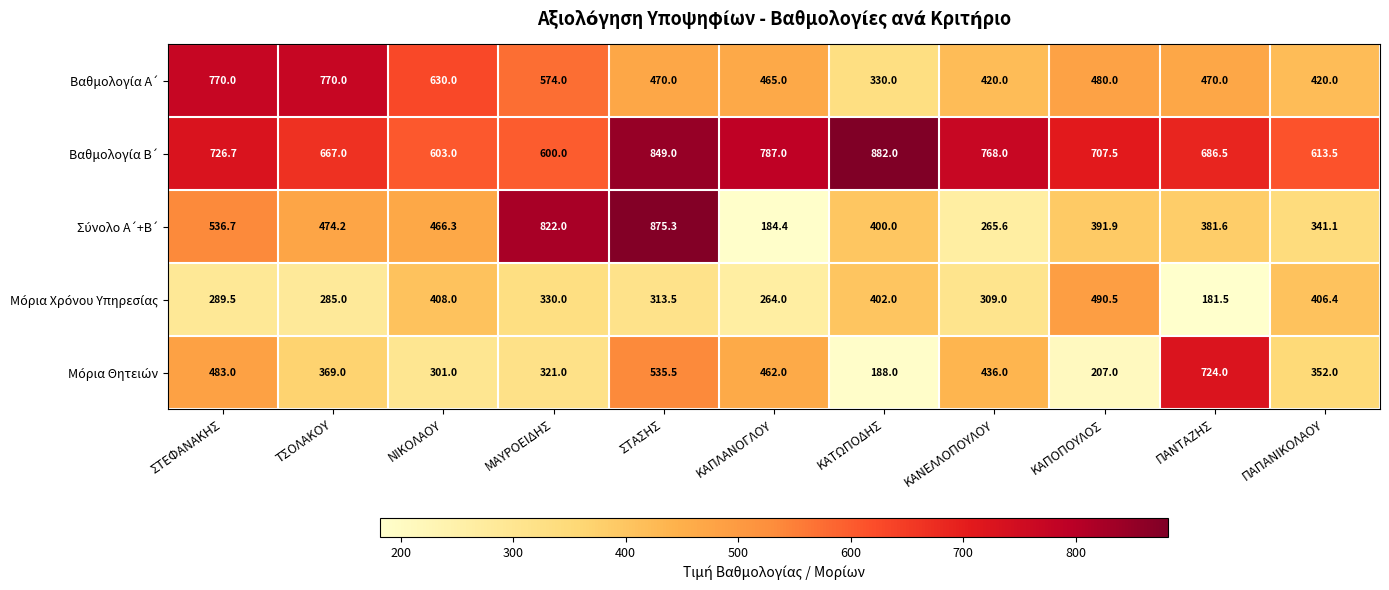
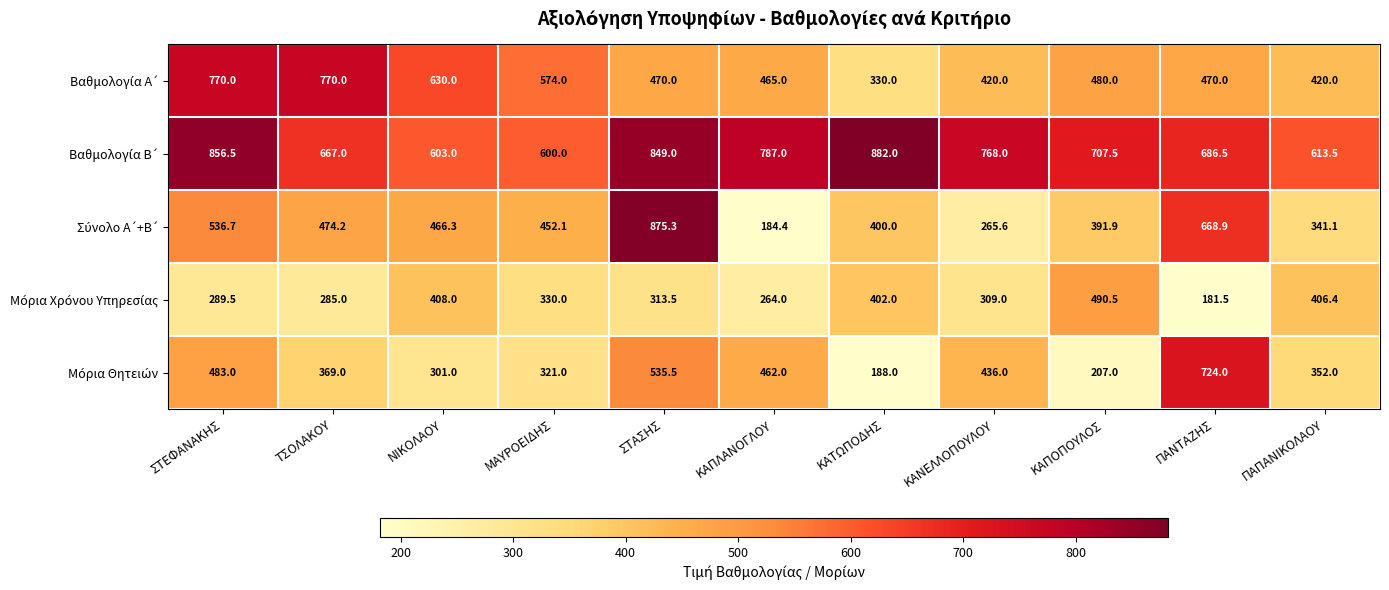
  {
    "Βαθμολογία Α΄": {
      "ΣΤΕΦΑΝΑΚΗΣ": 770.0,
      "ΤΣΟΛΑΚΟΥ": 770.0,
      "ΝΙΚΟΛΑΟΥ": 630.0,
      "ΜΑΥΡΟΕΙΔΗΣ": 574.0,
      "ΣΤΑΣΗΣ": 470.0,
      "ΚΑΠΛΑΝΟΓΛΟΥ": 465.0,
      "ΚΑΤΩΠΟΔΗΣ": 330.0,
      "ΚΑΝΕΛΛΟΠΟΥΛΟΥ": 420.0,
      "ΚΑΠΟΠΟΥΛΟΣ": 480.0,
      "ΠΑΝΤΑΖΗΣ": 470.0,
      "ΠΑΠΑΝΙΚΟΛΑΟΥ": 420.0
    },
    "Βαθμολογία Β΄": {
-     "ΣΤΕΦΑΝΑΚΗΣ": 726.7,
+     "ΣΤΕΦΑΝΑΚΗΣ": 856.5,
      "ΤΣΟΛΑΚΟΥ": 667.0,
      "ΝΙΚΟΛΑΟΥ": 603.0,
      "ΜΑΥΡΟΕΙΔΗΣ": 600.0,
      "ΣΤΑΣΗΣ": 849.0,
      "ΚΑΠΛΑΝΟΓΛΟΥ": 787.0,
      "ΚΑΤΩΠΟΔΗΣ": 882.0,
      "ΚΑΝΕΛΛΟΠΟΥΛΟΥ": 768.0,
      "ΚΑΠΟΠΟΥΛΟΣ": 707.5,
      "ΠΑΝΤΑΖΗΣ": 686.5,
      "ΠΑΠΑΝΙΚΟΛΑΟΥ": 613.5
    },
    "Σύνολο Α΄+Β΄": {
      "ΣΤΕΦΑΝΑΚΗΣ": 536.7,
      "ΤΣΟΛΑΚΟΥ": 474.2,
      "ΝΙΚΟΛΑΟΥ": 466.3,
-     "ΜΑΥΡΟΕΙΔΗΣ": 822.0,
+     "ΜΑΥΡΟΕΙΔΗΣ": 452.1,
      "ΣΤΑΣΗΣ": 875.3,
      "ΚΑΠΛΑΝΟΓΛΟΥ": 184.4,
      "ΚΑΤΩΠΟΔΗΣ": 400.0,
      "ΚΑΝΕΛΛΟΠΟΥΛΟΥ": 265.6,
      "ΚΑΠΟΠΟΥΛΟΣ": 391.9,
-     "ΠΑΝΤΑΖΗΣ": 381.6,
+     "ΠΑΝΤΑΖΗΣ": 668.9,
      "ΠΑΠΑΝΙΚΟΛΑΟΥ": 341.1
    },
    "Μόρια Χρόνου Υπηρεσίας": {
      "ΣΤΕΦΑΝΑΚΗΣ": 289.5,
      "ΤΣΟΛΑΚΟΥ": 285.0,
      "ΝΙΚΟΛΑΟΥ": 408.0,
      "ΜΑΥΡΟΕΙΔΗΣ": 330.0,
      "ΣΤΑΣΗΣ": 313.5,
      "ΚΑΠΛΑΝΟΓΛΟΥ": 264.0,
      "ΚΑΤΩΠΟΔΗΣ": 402.0,
      "ΚΑΝΕΛΛΟΠΟΥΛΟΥ": 309.0,
      "ΚΑΠΟΠΟΥΛΟΣ": 490.5,
      "ΠΑΝΤΑΖΗΣ": 181.5,
      "ΠΑΠΑΝΙΚΟΛΑΟΥ": 406.4
    },
    "Μόρια Θητειών": {
      "ΣΤΕΦΑΝΑΚΗΣ": 483.0,
      "ΤΣΟΛΑΚΟΥ": 369.0,
      "ΝΙΚΟΛΑΟΥ": 301.0,
      "ΜΑΥΡΟΕΙΔΗΣ": 321.0,
      "ΣΤΑΣΗΣ": 535.5,
      "ΚΑΠΛΑΝΟΓΛΟΥ": 462.0,
      "ΚΑΤΩΠΟΔΗΣ": 188.0,
      "ΚΑΝΕΛΛΟΠΟΥΛΟΥ": 436.0,
      "ΚΑΠΟΠΟΥΛΟΣ": 207.0,
      "ΠΑΝΤΑΖΗΣ": 724.0,
      "ΠΑΠΑΝΙΚΟΛΑΟΥ": 352.0
    }
  }
